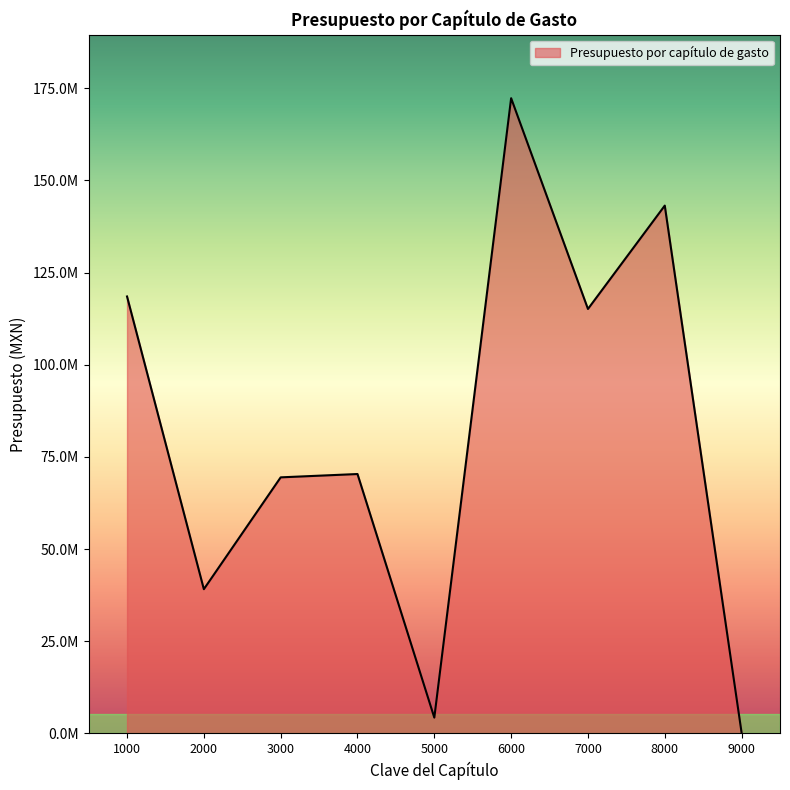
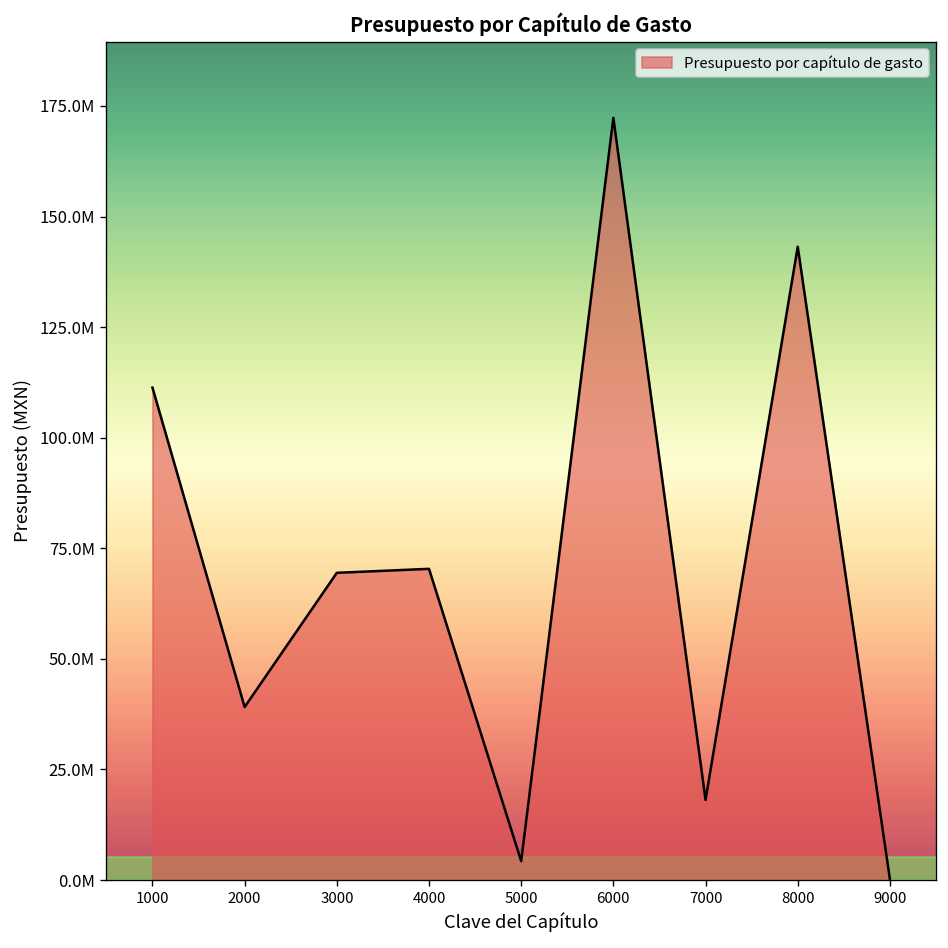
  {
-   "1000": 119000000,
+   "1000": 111000000,
    "2000": 39000000,
    "3000": 69000000,
    "4000": 70000000,
    "6000": 172000000,
-   "7000": 115000000,
+   "7000": 18000000,
    "8000": 143000000
  }
